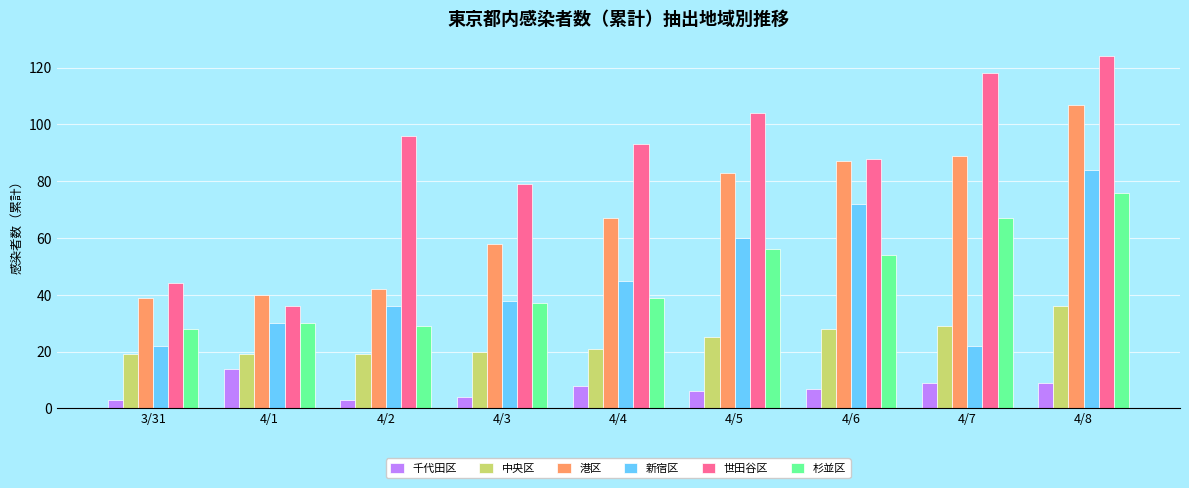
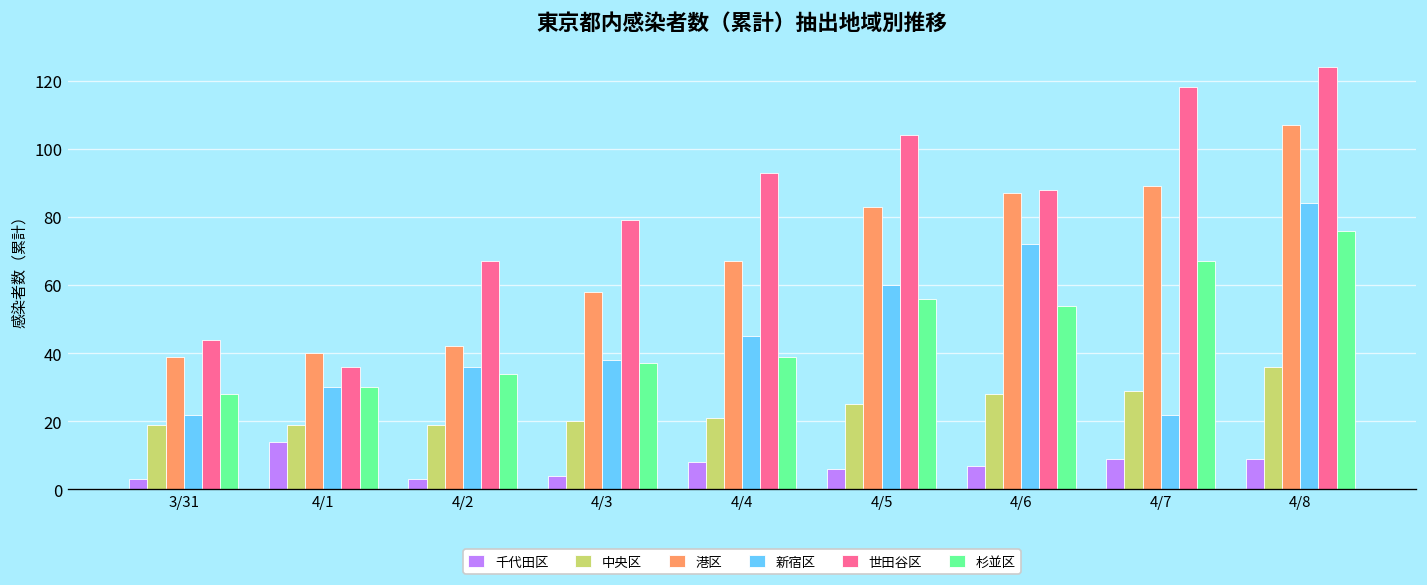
  {
    "千代田区": {
      "3/31": 3,
      "4/1": 14,
      "4/2": 3,
      "4/3": 4,
      "4/4": 8,
      "4/5": 6,
      "4/6": 7,
      "4/7": 9,
      "4/8": 9
    },
    "中央区": {
      "3/31": 19,
      "4/1": 19,
      "4/2": 19,
      "4/3": 20,
      "4/4": 21,
      "4/5": 25,
      "4/6": 28,
      "4/7": 29,
      "4/8": 36
    },
    "港区": {
      "3/31": 39,
      "4/1": 40,
      "4/2": 42,
      "4/3": 58,
      "4/4": 67,
      "4/5": 83,
      "4/6": 87,
      "4/7": 89,
      "4/8": 107
    },
    "新宿区": {
      "3/31": 22,
      "4/1": 30,
      "4/2": 36,
      "4/3": 38,
      "4/4": 45,
      "4/5": 60,
      "4/6": 72,
      "4/7": 22,
      "4/8": 84
    },
    "世田谷区": {
      "3/31": 44,
      "4/1": 36,
-     "4/2": 96,
+     "4/2": 67,
      "4/3": 79,
      "4/4": 93,
      "4/5": 104,
      "4/6": 88,
      "4/7": 118,
      "4/8": 124
    },
    "杉並区": {
      "3/31": 28,
      "4/1": 30,
-     "4/2": 29,
+     "4/2": 34,
      "4/3": 37,
      "4/4": 39,
      "4/5": 56,
      "4/6": 54,
      "4/7": 67,
      "4/8": 76
    }
  }
